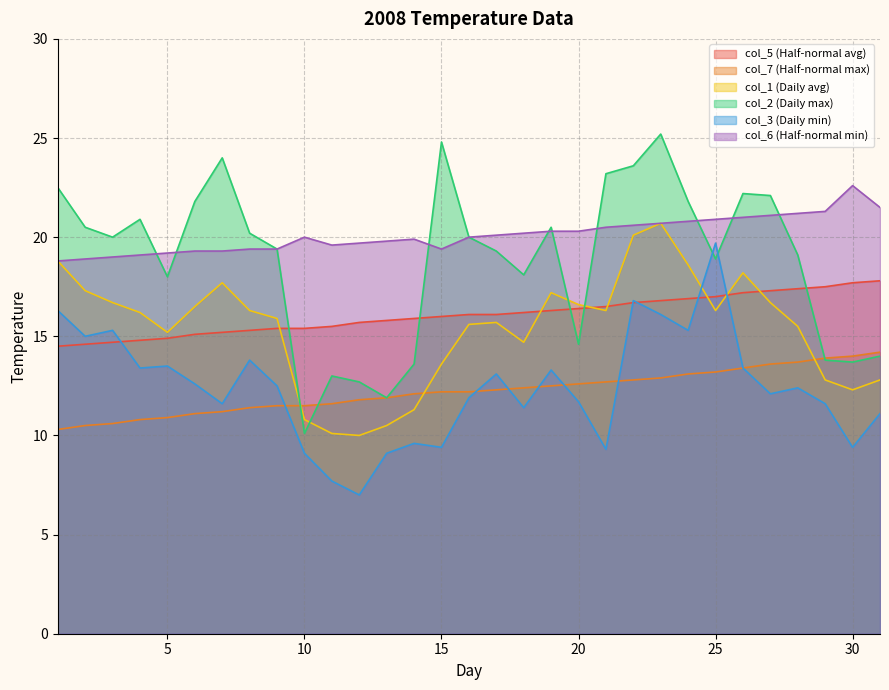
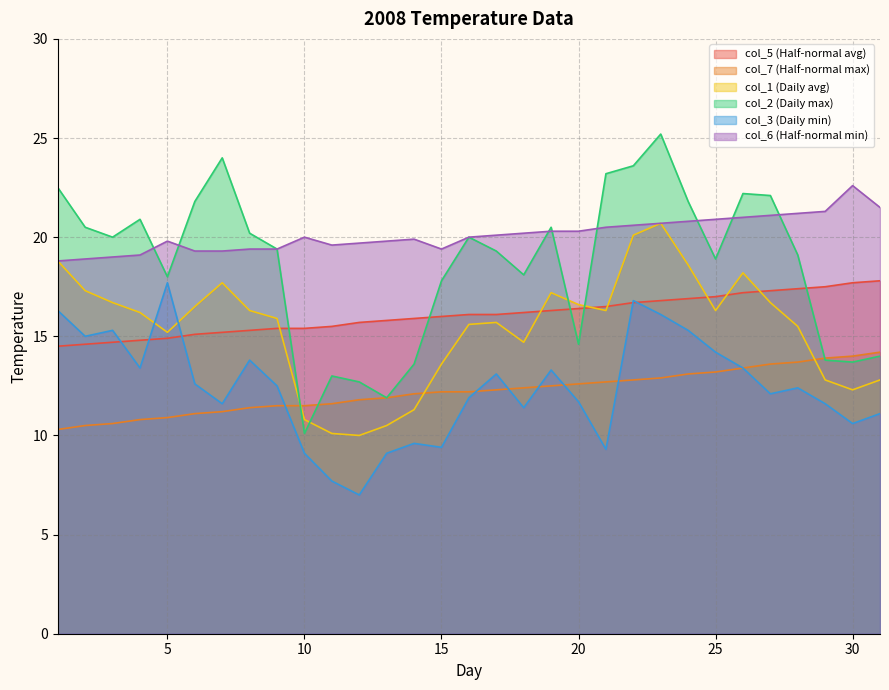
  {
    "col_2 (Daily max)": {
      "5": 18.0,
      "10": 10.1,
-     "15": 24.8,
+     "15": 17.8,
      "20": 14.6,
      "25": 18.9,
      "30": 13.7
    },
    "col_3 (Daily min)": {
-     "5": 13.5,
+     "5": 17.7,
      "10": 9.1,
      "15": 9.4,
      "20": 11.7,
-     "25": 19.7,
-     "30": 9.4
+     "25": 14.2,
+     "30": 10.6
    },
    "col_6 (Half-normal min)": {
-     "5": 19.2,
+     "5": 19.8,
      "10": 20.0,
      "15": 19.4,
      "20": 20.3,
      "25": 20.9,
      "30": 22.6
    }
  }
